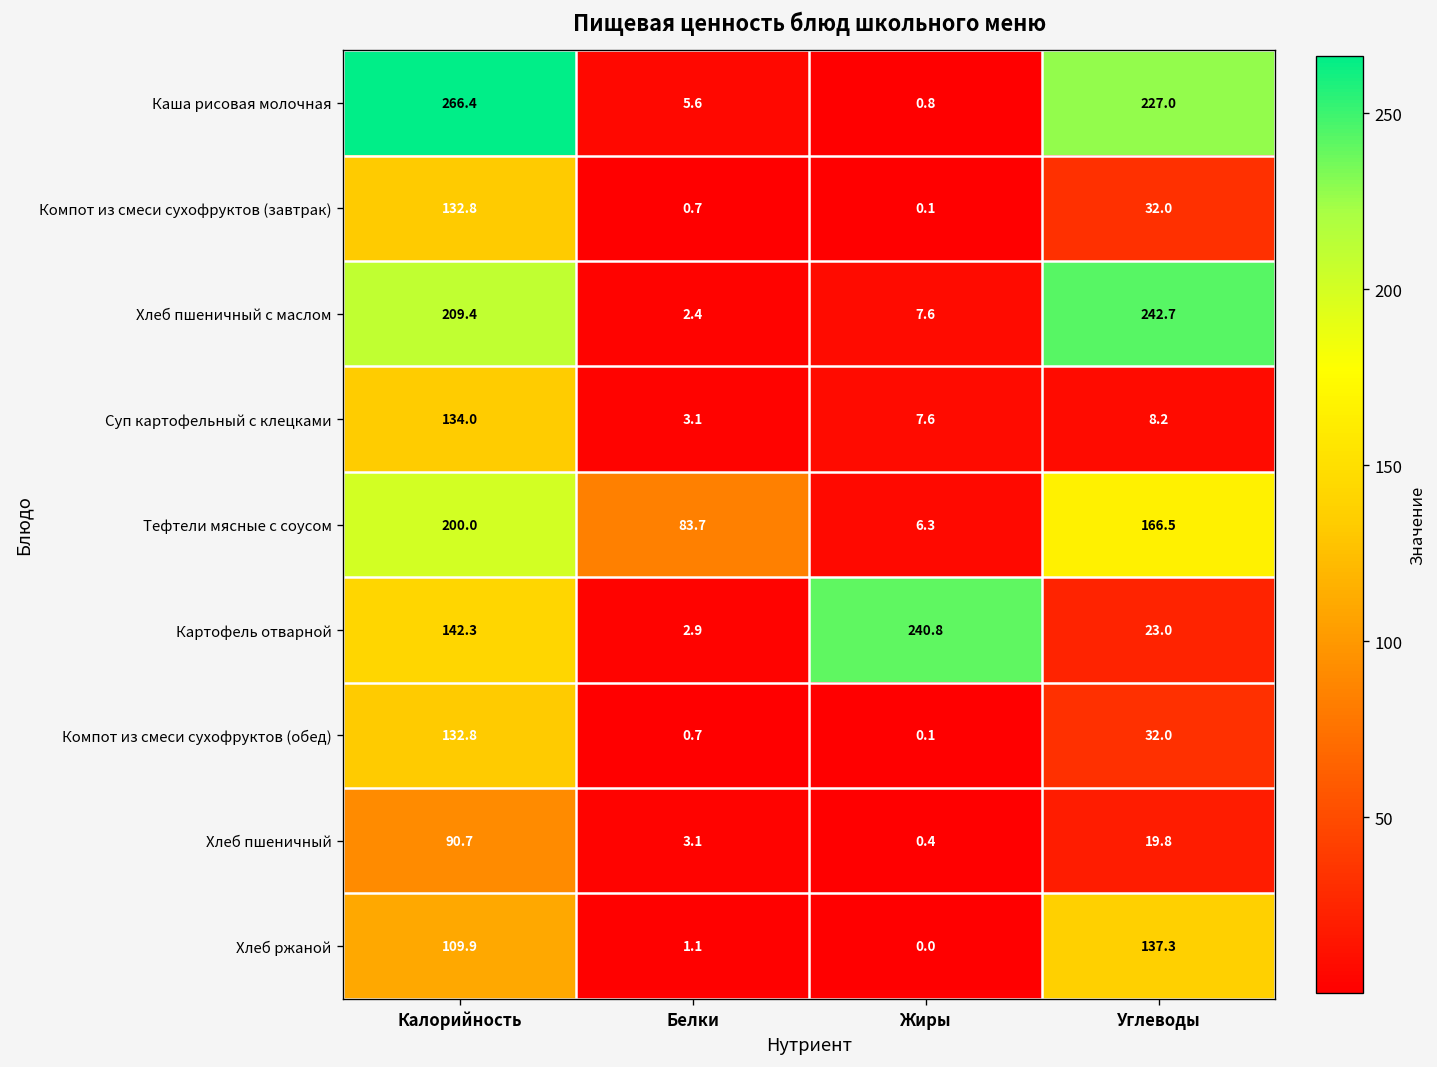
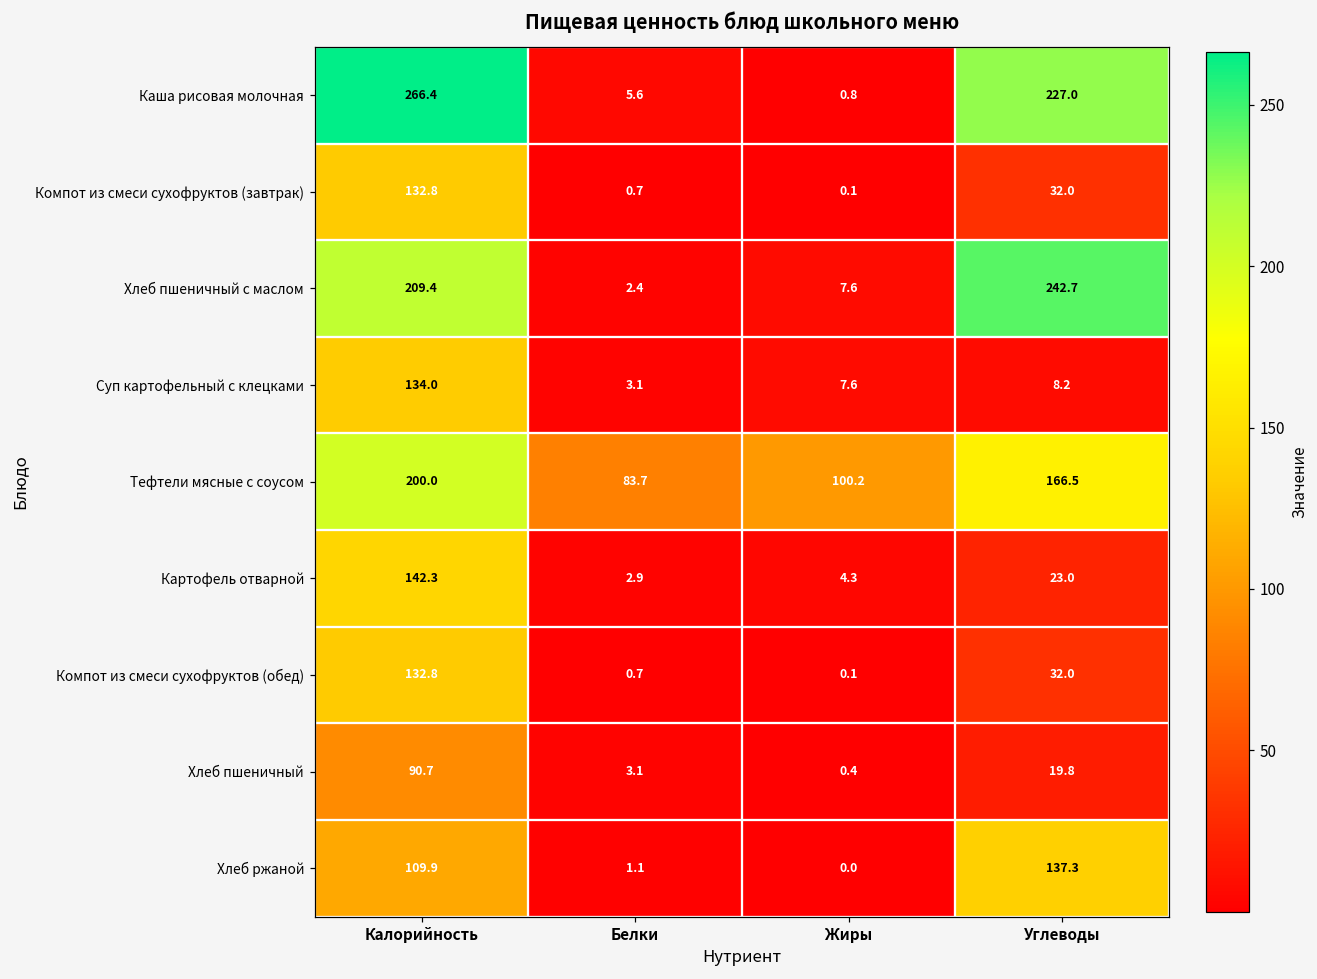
  {
    "Каша рисовая молочная": {
      "Калорийность": 266.4,
      "Белки": 5.6,
      "Жиры": 0.8,
      "Углеводы": 227.0
    },
    "Компот из смеси сухофруктов (завтрак)": {
      "Калорийность": 132.8,
      "Белки": 0.7,
      "Жиры": 0.1,
      "Углеводы": 32.0
    },
    "Хлеб пшеничный с маслом": {
      "Калорийность": 209.4,
      "Белки": 2.4,
      "Жиры": 7.6,
      "Углеводы": 242.7
    },
    "Суп картофельный с клецками": {
      "Калорийность": 134.0,
      "Белки": 3.1,
      "Жиры": 7.6,
      "Углеводы": 8.2
    },
    "Тефтели мясные с соусом": {
      "Калорийность": 200.0,
      "Белки": 83.7,
-     "Жиры": 6.3,
+     "Жиры": 100.2,
      "Углеводы": 166.5
    },
    "Картофель отварной": {
      "Калорийность": 142.3,
      "Белки": 2.9,
-     "Жиры": 240.8,
+     "Жиры": 4.3,
      "Углеводы": 23.0
    },
    "Компот из смеси сухофруктов (обед)": {
      "Калорийность": 132.8,
      "Белки": 0.7,
      "Жиры": 0.1,
      "Углеводы": 32.0
    },
    "Хлеб пшеничный": {
      "Калорийность": 90.7,
      "Белки": 3.1,
      "Жиры": 0.4,
      "Углеводы": 19.8
    },
    "Хлеб ржаной": {
      "Калорийность": 109.9,
      "Белки": 1.1,
      "Жиры": 0.0,
      "Углеводы": 137.3
    }
  }
